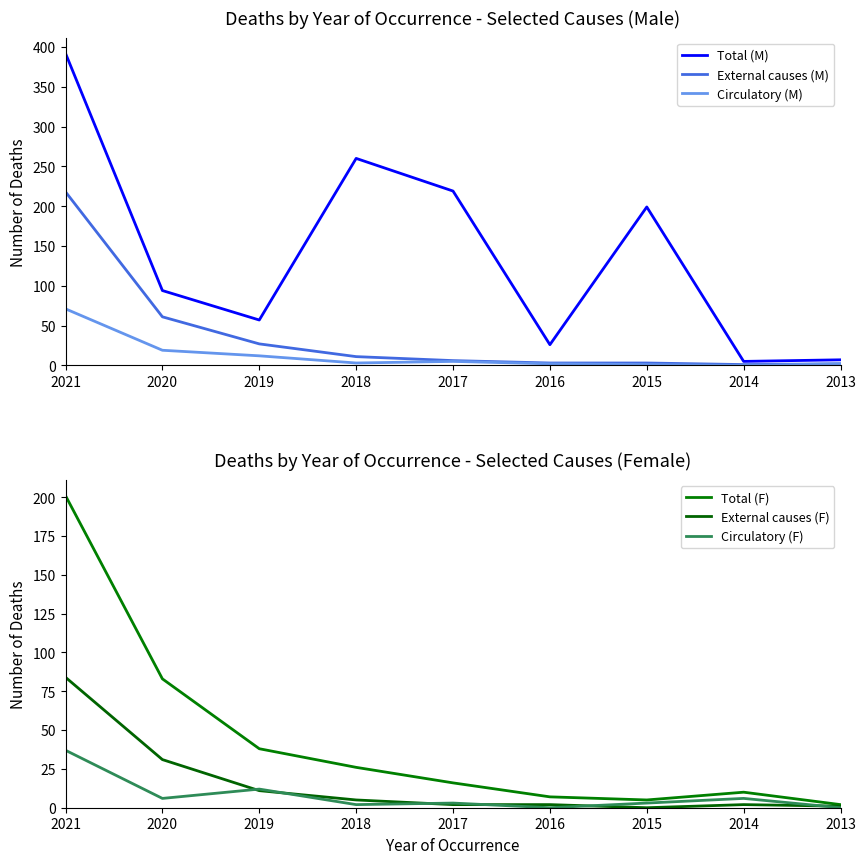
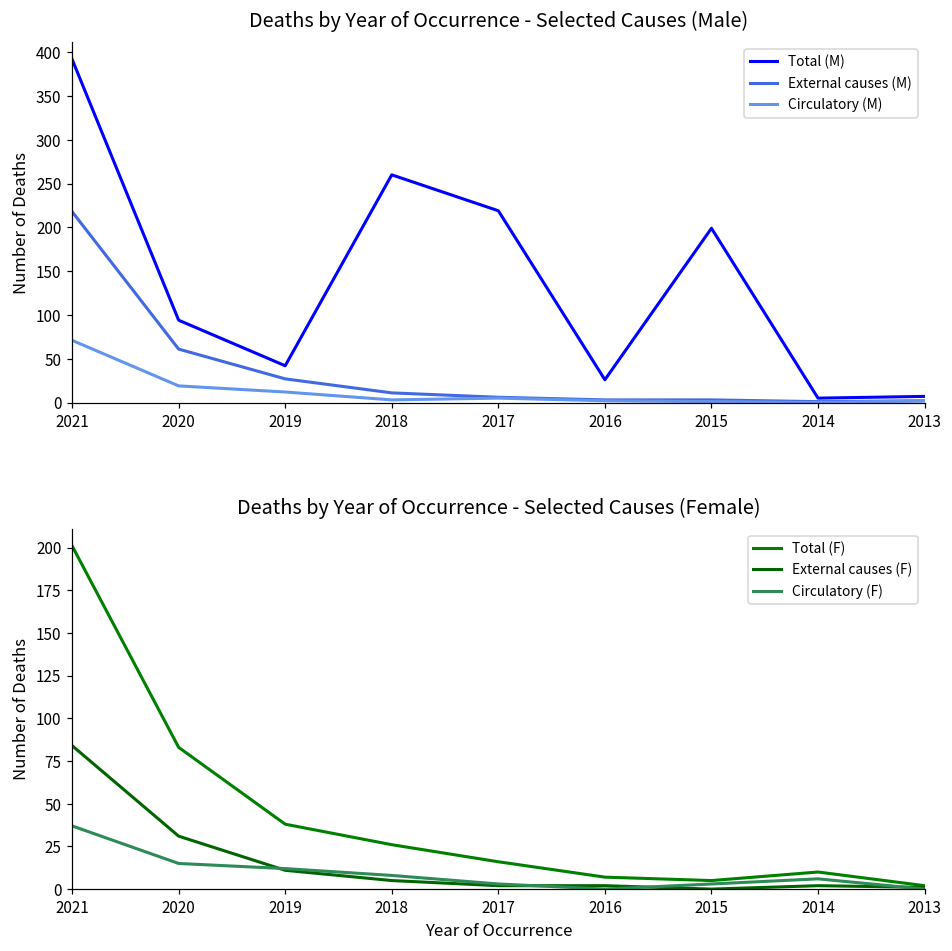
  {
    "Deaths by Year of Occurrence - Selected Causes (Male)": {
      "Total (M)": {
        "2021": 390,
        "2020": 90,
-       "2019": 60,
+       "2019": 40,
        "2018": 260,
        "2017": 220,
        "2016": 30,
        "2015": 200,
        "2014": 10,
        "2013": 10
      }
    },
    "Deaths by Year of Occurrence - Selected Causes (Female)": {
      "Circulatory (F)": {
        "2021": 37,
-       "2020": 6,
-       "2018": 2,
+       "2020": 15,
+       "2018": 8,
        "2016": 0,
        "2015": 3,
        "2014": 6
      }
    }
  }
